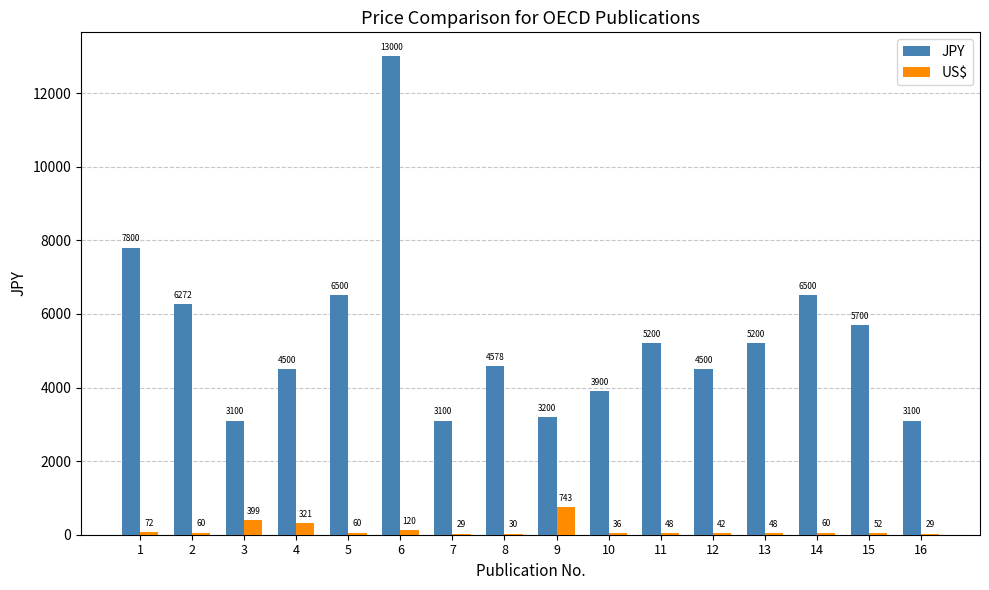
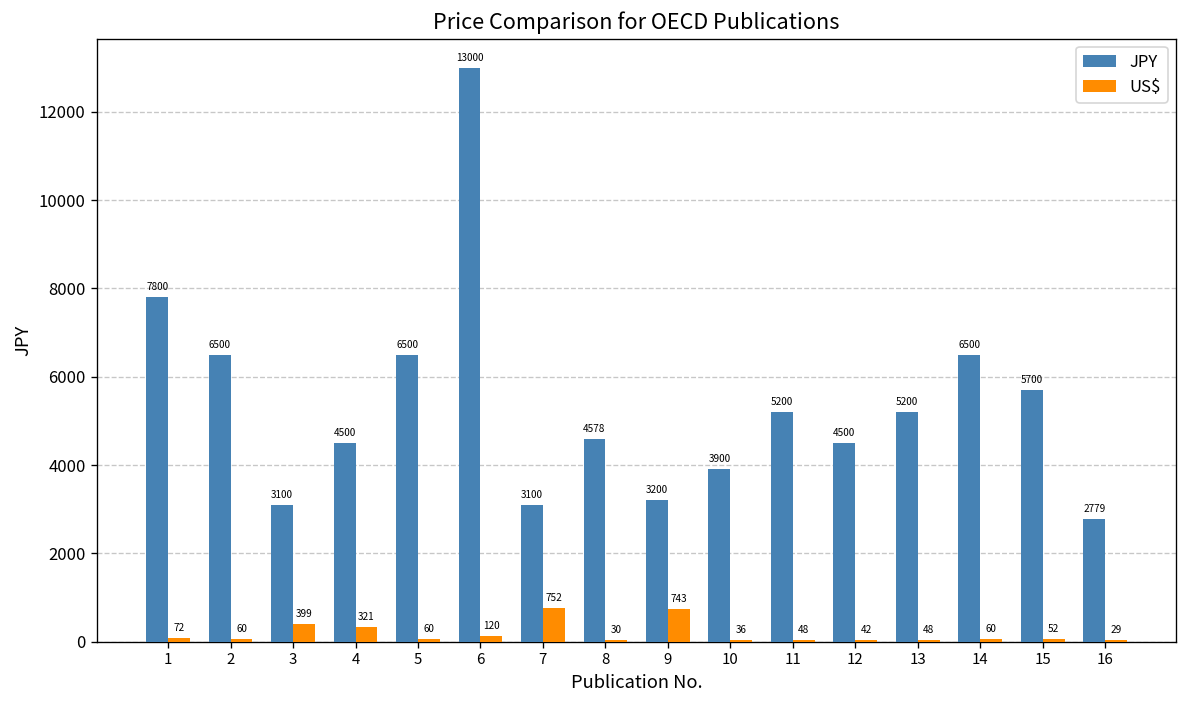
  {
    "JPY": {
      "1": 7800,
-     "2": 6272,
+     "2": 6500,
      "3": 3100,
      "4": 4500,
      "5": 6500,
      "6": 13000,
      "7": 3100,
      "8": 4578,
      "9": 3200,
      "10": 3900,
      "11": 5200,
      "12": 4500,
      "13": 5200,
      "14": 6500,
      "15": 5700,
-     "16": 3100
+     "16": 2779
    },
    "US$": {
      "1": 72,
      "2": 60,
      "3": 399,
      "4": 321,
      "5": 60,
      "6": 120,
-     "7": 29,
+     "7": 752,
      "8": 30,
      "9": 743,
      "10": 36,
      "11": 48,
      "12": 42,
      "13": 48,
      "14": 60,
      "15": 52,
      "16": 29
    }
  }
